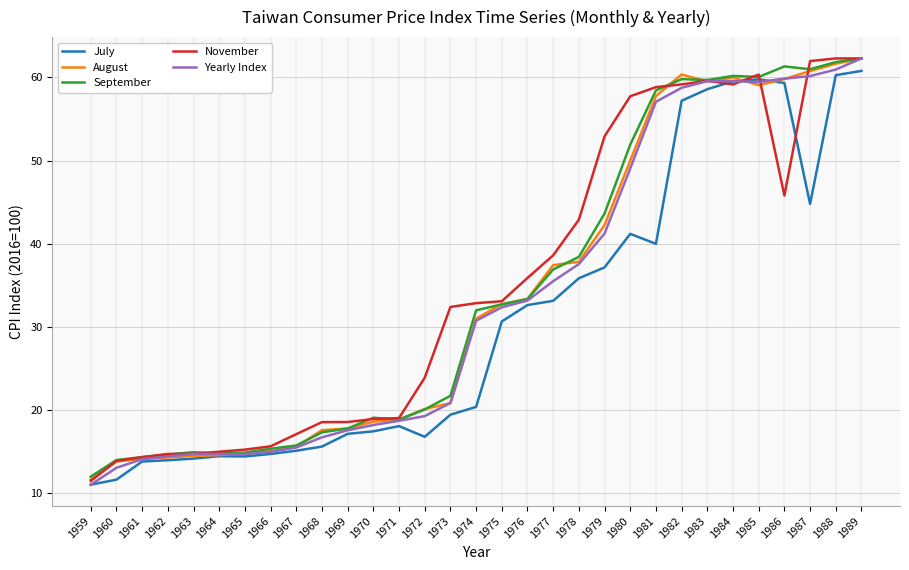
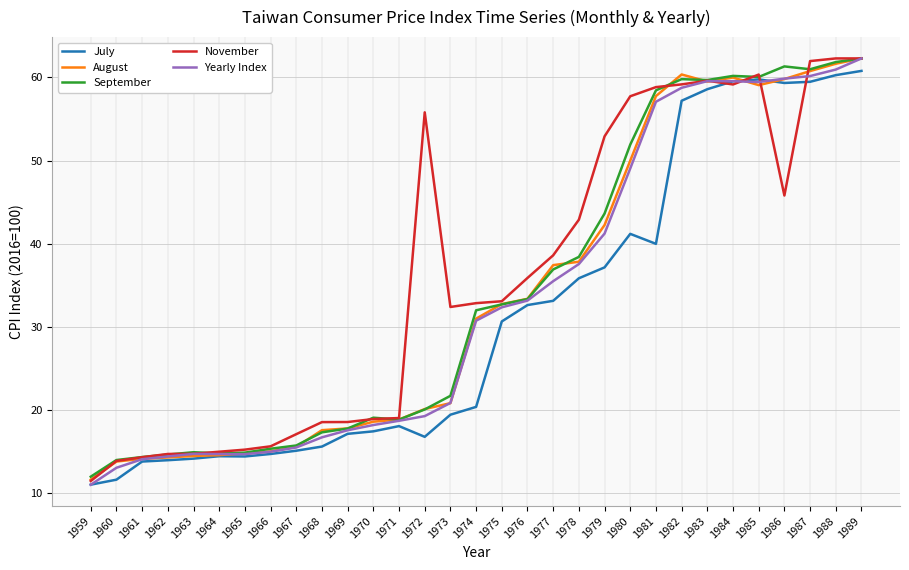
  {
    "July": {
      "1960": 12,
      "1962": 14,
      "1963": 14,
      "1967": 15,
      "1968": 16,
      "1969": 17,
      "1970": 17,
      "1971": 18,
      "1972": 17,
      "1973": 19,
      "1974": 20,
      "1975": 31,
      "1976": 33,
      "1977": 33,
      "1978": 36,
      "1979": 37,
      "1980": 41,
      "1981": 40,
      "1982": 57,
      "1983": 59,
      "1986": 59,
-     "1987": 45,
+     "1987": 59,
      "1988": 60,
      "1989": 61
    },
    "August": {
      "1970": 19,
      "1977": 37,
      "1979": 42,
      "1980": 50,
      "1981": 58,
      "1982": 60,
      "1985": 59
    },
    "September": {
      "1959": 12,
      "1973": 22,
      "1974": 32,
      "1977": 37,
      "1978": 38,
      "1979": 44,
      "1980": 52,
      "1981": 58,
      "1982": 60,
      "1986": 61
    },
    "November": {
      "1965": 15,
      "1967": 17,
      "1968": 19,
      "1969": 19,
-     "1972": 24,
+     "1972": 56,
      "1973": 32,
      "1974": 33,
      "1975": 33,
      "1976": 36,
      "1977": 39,
      "1978": 43,
      "1979": 53,
      "1980": 58,
      "1981": 59,
      "1982": 59,
      "1984": 59,
      "1986": 46,
      "1987": 62,
      "1988": 62
    },
    "Yearly Index": {
      "1960": 13,
      "1968": 17,
      "1970": 18,
      "1972": 19,
      "1975": 32,
      "1977": 36,
      "1979": 41,
      "1980": 49,
      "1981": 57,
      "1982": 59,
      "1985": 59,
      "1987": 60,
      "1988": 61
    }
  }
